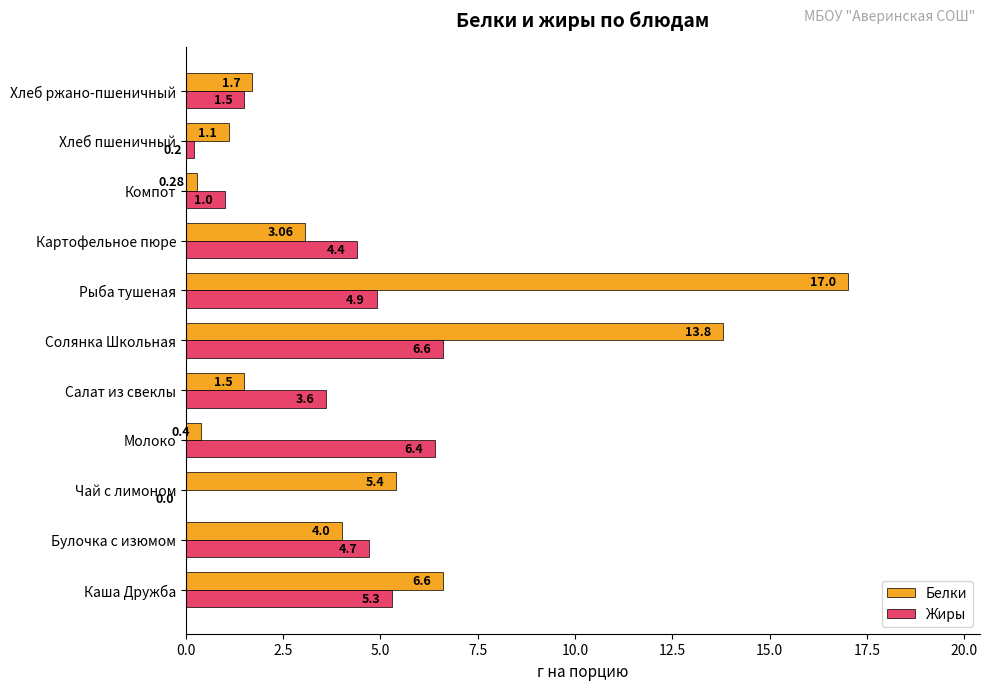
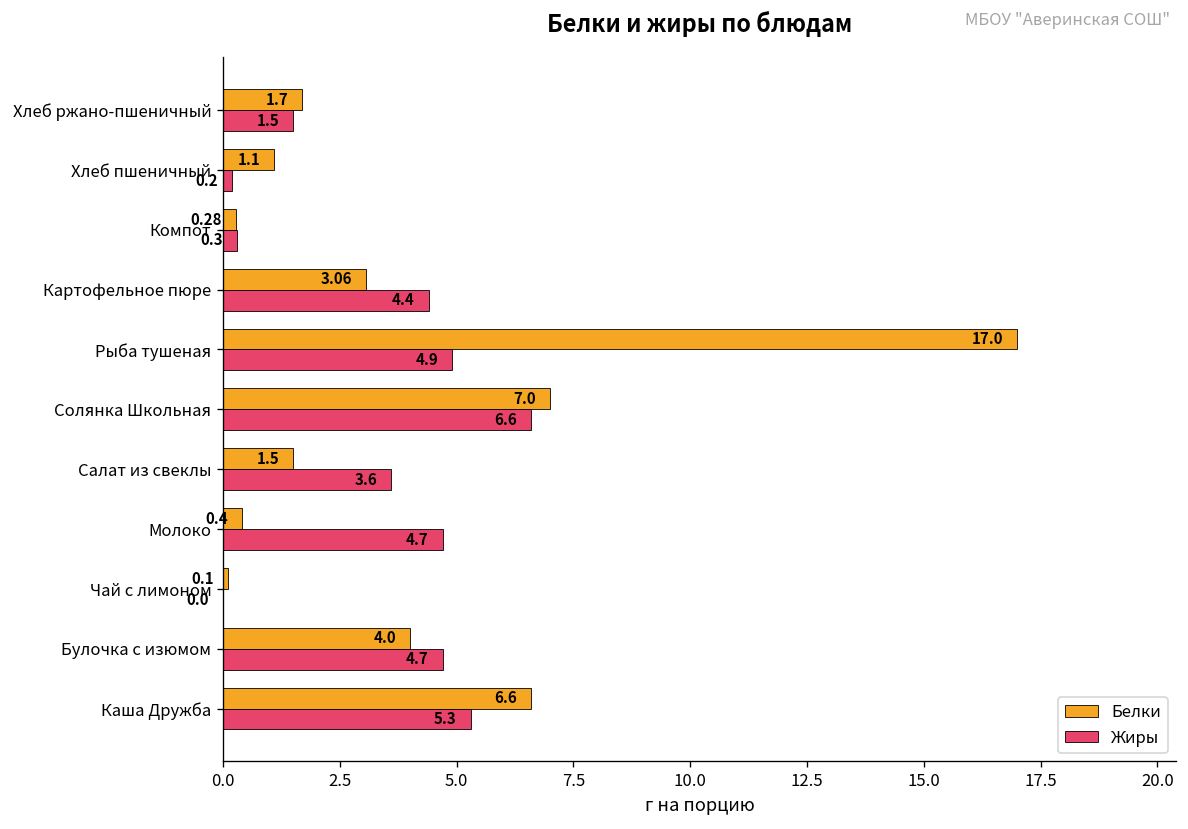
  {
    "Белки": {
      "Хлеб ржано-пшеничный": 1.7,
      "Хлеб пшеничный": 1.1,
      "Компот": 0.28,
      "Картофельное пюре": 3.06,
      "Рыба тушеная": 17.0,
-     "Солянка Школьная": 13.8,
+     "Солянка Школьная": 7.0,
      "Салат из свеклы": 1.5,
      "Молоко": 0.4,
-     "Чай с лимоном": 5.4,
+     "Чай с лимоном": 0.1,
      "Булочка с изюмом": 4.0,
      "Каша Дружба": 6.6
    },
    "Жиры": {
      "Хлеб ржано-пшеничный": 1.5,
      "Хлеб пшеничный": 0.2,
-     "Компот": 1.0,
+     "Компот": 0.3,
      "Картофельное пюре": 4.4,
      "Рыба тушеная": 4.9,
      "Солянка Школьная": 6.6,
      "Салат из свеклы": 3.6,
-     "Молоко": 6.4,
+     "Молоко": 4.7,
      "Чай с лимоном": 0.0,
      "Булочка с изюмом": 4.7,
      "Каша Дружба": 5.3
    }
  }
